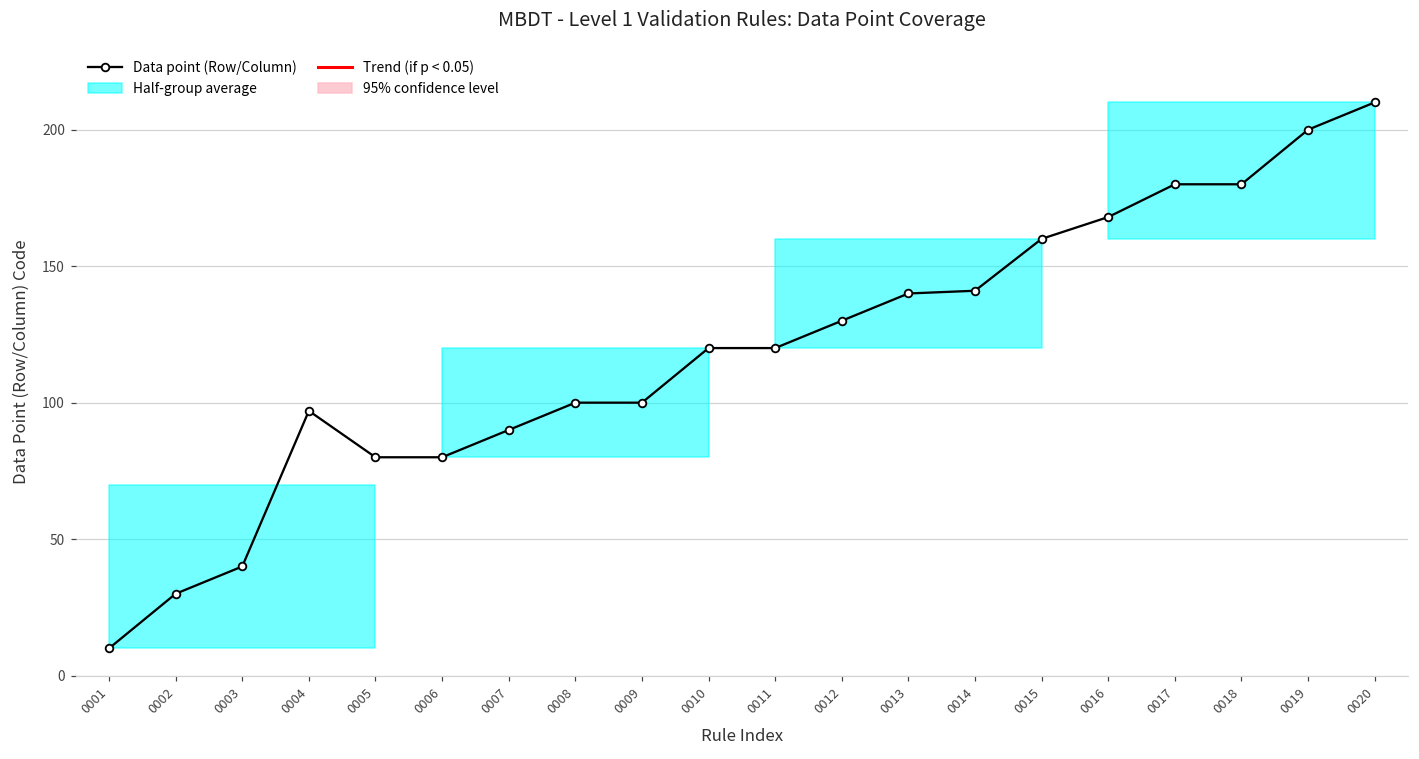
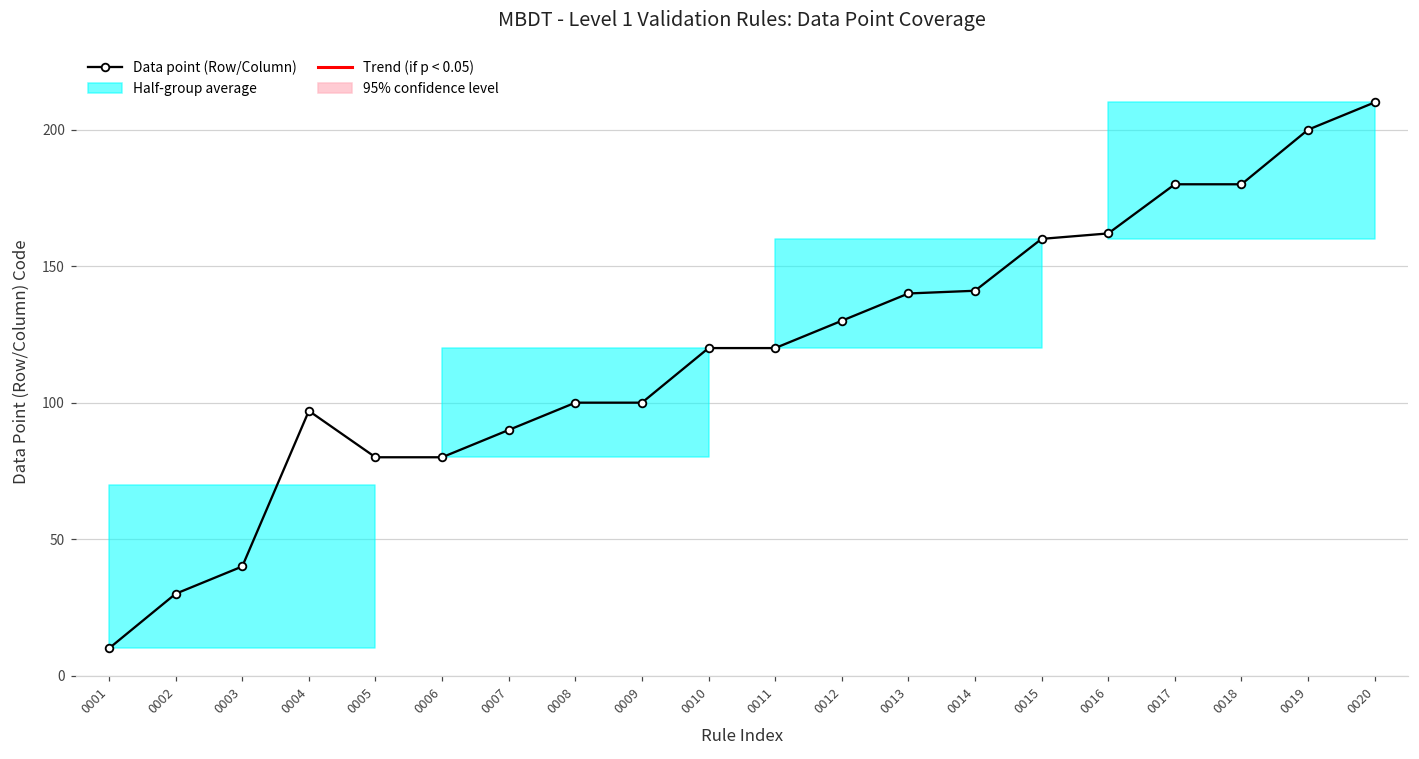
  {
    "Data point (Row/Column)": {
      "0001": 10,
      "0002": 30,
      "0003": 40,
      "0004": 97,
      "0005": 80,
      "0006": 80,
      "0007": 90,
      "0008": 100,
      "0009": 100,
      "0011": 120,
      "0012": 130,
      "0013": 140,
      "0014": 141,
-     "0016": 168,
+     "0016": 162,
      "0017": 180,
      "0018": 180,
      "0019": 200
    }
  }
